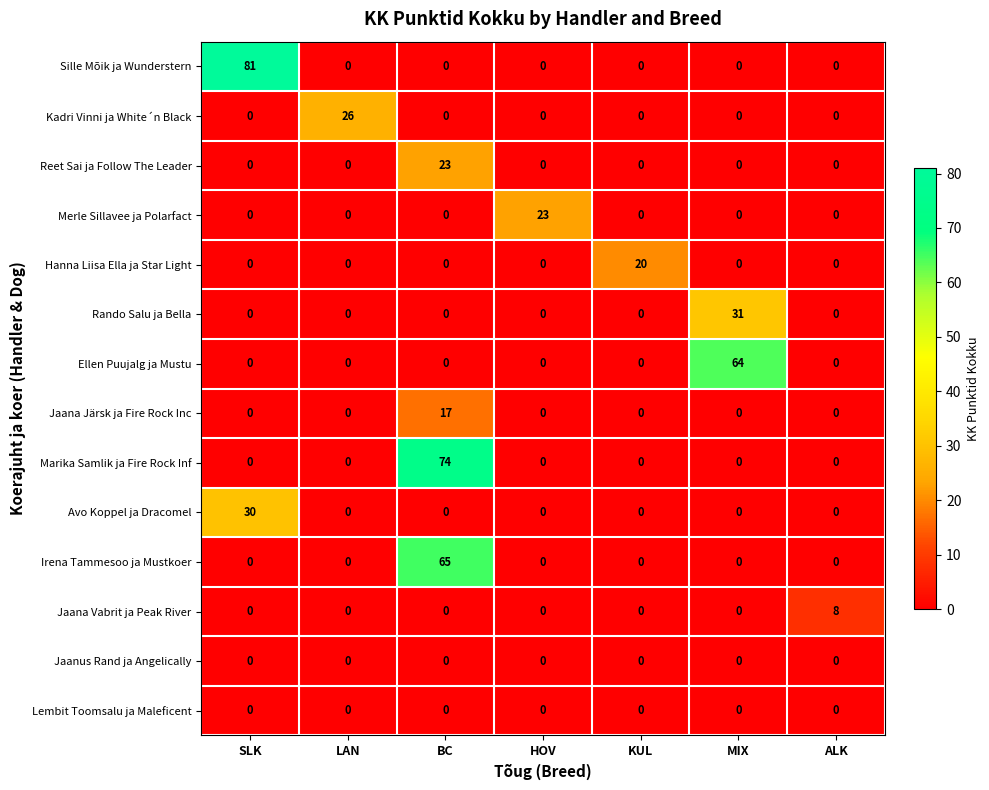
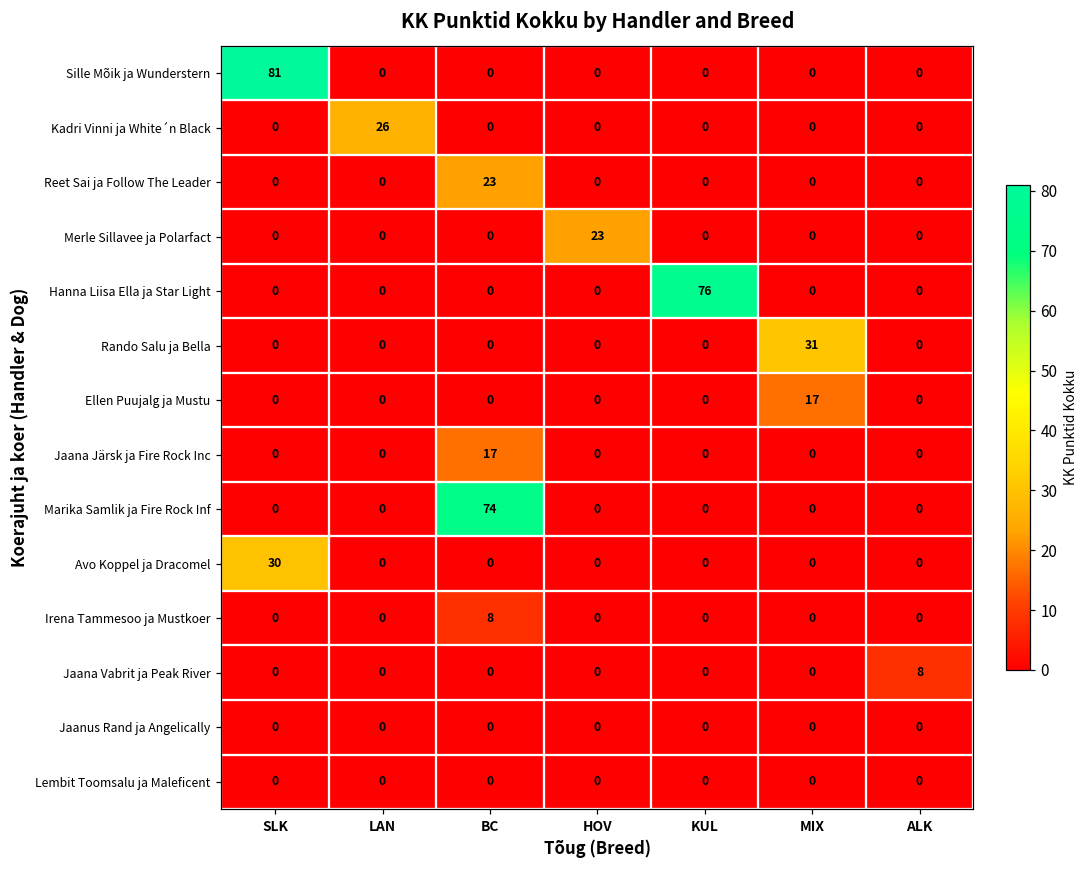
  {
    "Sille Mõik ja Wunderstern": {
      "SLK": 81,
      "LAN": 0,
      "BC": 0,
      "HOV": 0,
      "KUL": 0,
      "MIX": 0,
      "ALK": 0
    },
    "Kadri Vinni ja White´n Black": {
      "SLK": 0,
      "LAN": 26,
      "BC": 0,
      "HOV": 0,
      "KUL": 0,
      "MIX": 0,
      "ALK": 0
    },
    "Reet Sai ja Follow The Leader": {
      "SLK": 0,
      "LAN": 0,
      "BC": 23,
      "HOV": 0,
      "KUL": 0,
      "MIX": 0,
      "ALK": 0
    },
    "Merle Sillavee ja Polarfact": {
      "SLK": 0,
      "LAN": 0,
      "BC": 0,
      "HOV": 23,
      "KUL": 0,
      "MIX": 0,
      "ALK": 0
    },
    "Hanna Liisa Ella ja Star Light": {
      "SLK": 0,
      "LAN": 0,
      "BC": 0,
      "HOV": 0,
-     "KUL": 20,
+     "KUL": 76,
      "MIX": 0,
      "ALK": 0
    },
    "Rando Salu ja Bella": {
      "SLK": 0,
      "LAN": 0,
      "BC": 0,
      "HOV": 0,
      "KUL": 0,
      "MIX": 31,
      "ALK": 0
    },
    "Ellen Puujalg ja Mustu": {
      "SLK": 0,
      "LAN": 0,
      "BC": 0,
      "HOV": 0,
      "KUL": 0,
-     "MIX": 64,
+     "MIX": 17,
      "ALK": 0
    },
    "Jaana Järsk ja Fire Rock Inc": {
      "SLK": 0,
      "LAN": 0,
      "BC": 17,
      "HOV": 0,
      "KUL": 0,
      "MIX": 0,
      "ALK": 0
    },
    "Marika Samlik ja Fire Rock Inf": {
      "SLK": 0,
      "LAN": 0,
      "BC": 74,
      "HOV": 0,
      "KUL": 0,
      "MIX": 0,
      "ALK": 0
    },
    "Avo Koppel ja Dracomel": {
      "SLK": 30,
      "LAN": 0,
      "BC": 0,
      "HOV": 0,
      "KUL": 0,
      "MIX": 0,
      "ALK": 0
    },
    "Irena Tammesoo ja Mustkoer": {
      "SLK": 0,
      "LAN": 0,
-     "BC": 65,
+     "BC": 8,
      "HOV": 0,
      "KUL": 0,
      "MIX": 0,
      "ALK": 0
    },
    "Jaana Vabrit ja Peak River": {
      "SLK": 0,
      "LAN": 0,
      "BC": 0,
      "HOV": 0,
      "KUL": 0,
      "MIX": 0,
      "ALK": 8
    },
    "Jaanus Rand ja Angelically": {
      "SLK": 0,
      "LAN": 0,
      "BC": 0,
      "HOV": 0,
      "KUL": 0,
      "MIX": 0,
      "ALK": 0
    },
    "Lembit Toomsalu ja Maleficent": {
      "SLK": 0,
      "LAN": 0,
      "BC": 0,
      "HOV": 0,
      "KUL": 0,
      "MIX": 0,
      "ALK": 0
    }
  }
